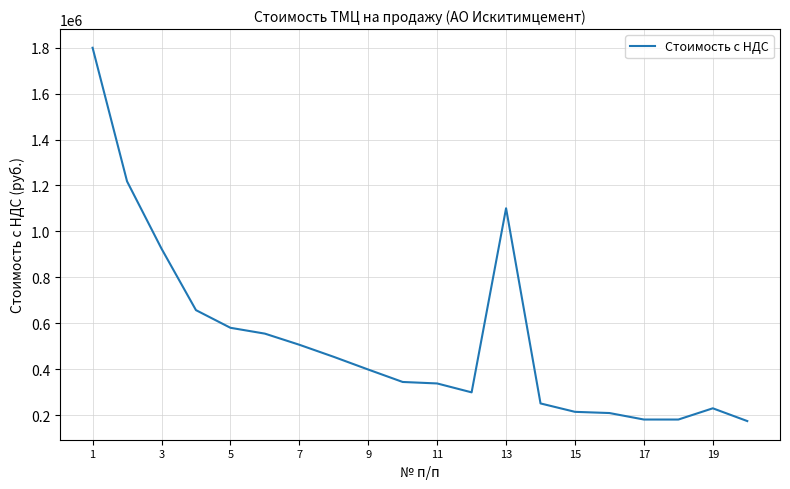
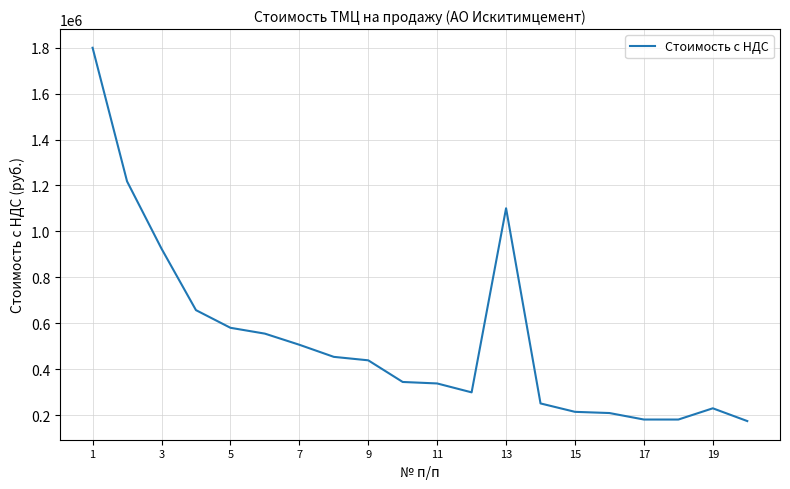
  {
    "1": 1800000,
    "3": 930000,
    "5": 580000,
    "7": 510000,
-   "9": 400000,
+   "9": 440000,
    "11": 340000,
    "13": 1100000,
    "15": 210000,
    "17": 180000,
    "19": 230000
  }
